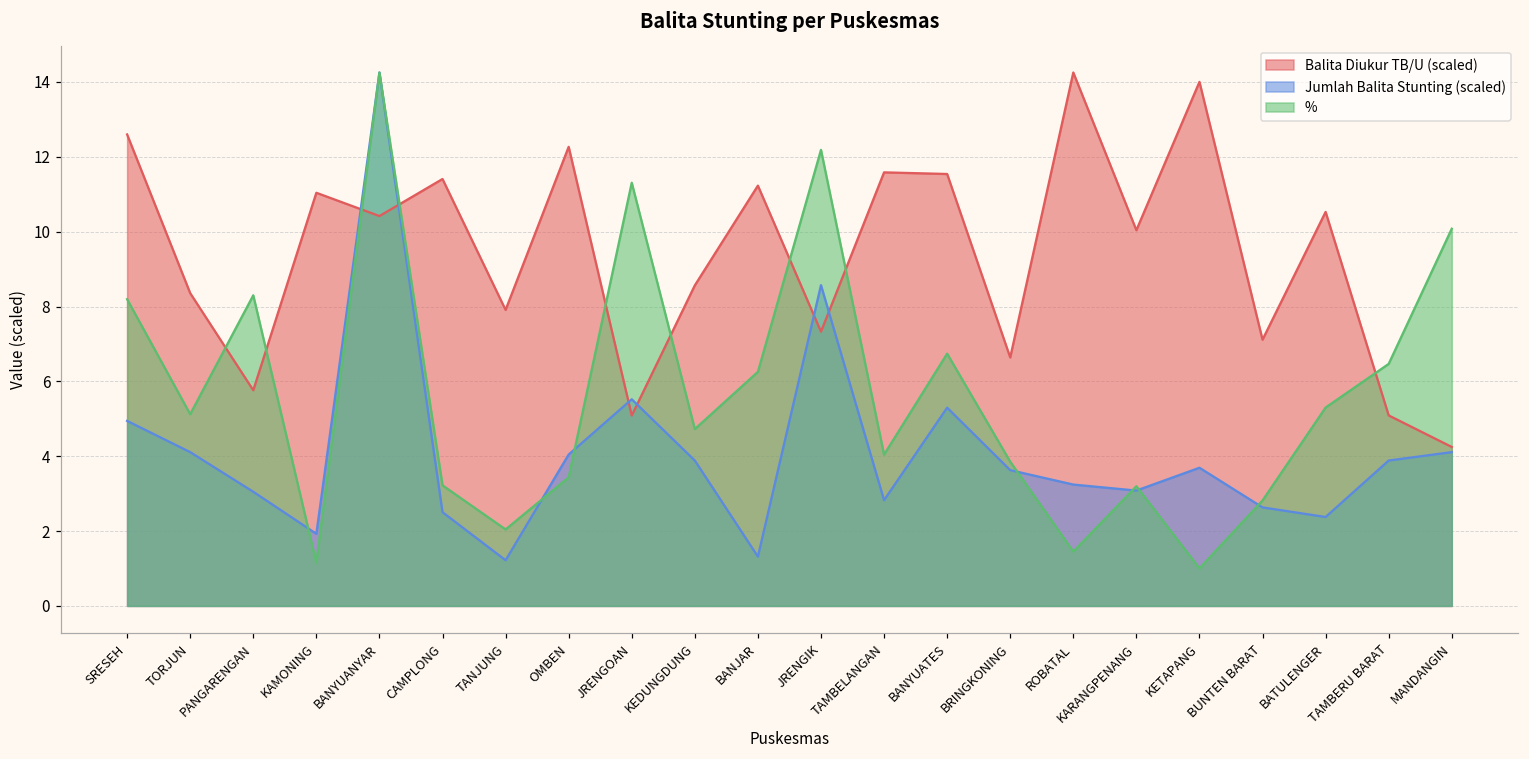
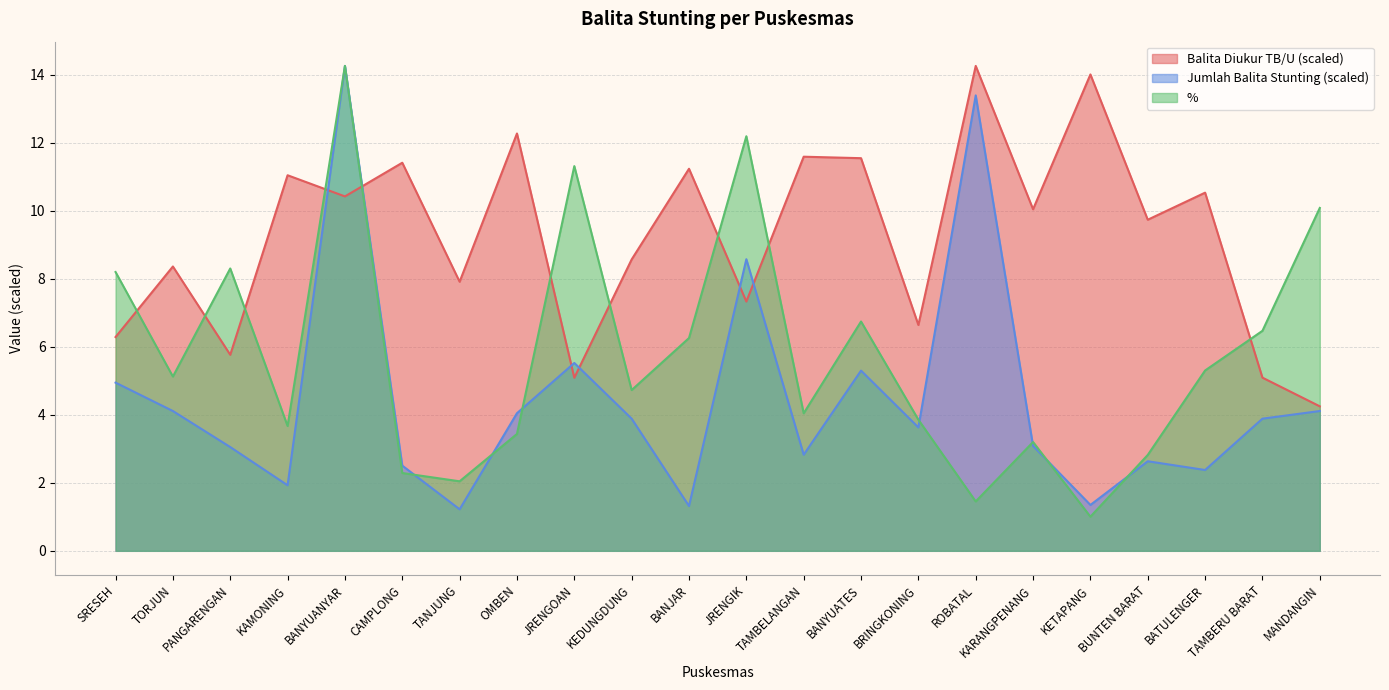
  {
    "Balita Diukur TB/U (scaled)": {
-     "SRESEH": 12.6,
+     "SRESEH": 6.3,
      "TORJUN": 8.4,
      "PANGARENGAN": 5.8,
      "KAMONING": 11.0,
      "BANYUANYAR": 10.4,
      "CAMPLONG": 11.4,
      "TANJUNG": 7.9,
      "OMBEN": 12.3,
      "JRENGOAN": 5.1,
      "KEDUNGDUNG": 8.6,
      "BANJAR": 11.2,
      "JRENGIK": 7.3,
      "TAMBELANGAN": 11.6,
      "BANYUATES": 11.5,
      "BRINGKONING": 6.6,
      "ROBATAL": 14.3,
      "KARANGPENANG": 10.0,
      "KETAPANG": 14.0,
-     "BUNTEN BARAT": 7.1,
+     "BUNTEN BARAT": 9.7,
      "BATULENGER": 10.5,
      "TAMBERU BARAT": 5.1,
      "MANDANGIN": 4.2
    },
    "Jumlah Balita Stunting (scaled)": {
      "SRESEH": 4.9,
      "TORJUN": 4.1,
      "PANGARENGAN": 3.0,
      "KAMONING": 1.9,
      "CAMPLONG": 2.5,
      "TANJUNG": 1.2,
      "OMBEN": 4.0,
      "JRENGOAN": 5.5,
      "KEDUNGDUNG": 3.9,
      "BANJAR": 1.3,
      "JRENGIK": 8.6,
      "TAMBELANGAN": 2.8,
      "BANYUATES": 5.3,
      "BRINGKONING": 3.6,
-     "ROBATAL": 3.2,
+     "ROBATAL": 13.4,
      "KARANGPENANG": 3.1,
-     "KETAPANG": 3.7,
+     "KETAPANG": 1.3,
      "BUNTEN BARAT": 2.6,
      "BATULENGER": 2.4,
      "TAMBERU BARAT": 3.9,
      "MANDANGIN": 4.1
    },
    "%": {
      "SRESEH": 8.2,
      "TORJUN": 5.1,
      "PANGARENGAN": 8.3,
-     "KAMONING": 1.1,
-     "CAMPLONG": 3.2,
+     "KAMONING": 3.7,
+     "CAMPLONG": 2.3,
      "TANJUNG": 2.0,
      "OMBEN": 3.4,
      "JRENGOAN": 11.3,
      "KEDUNGDUNG": 4.7,
      "BANJAR": 6.3,
      "JRENGIK": 12.2,
      "TAMBELANGAN": 4.0,
      "BANYUATES": 6.7,
      "BRINGKONING": 3.9,
      "ROBATAL": 1.5,
      "KARANGPENANG": 3.2,
      "KETAPANG": 1.0,
      "BUNTEN BARAT": 2.8,
      "BATULENGER": 5.3,
      "TAMBERU BARAT": 6.5,
      "MANDANGIN": 10.1
    }
  }
